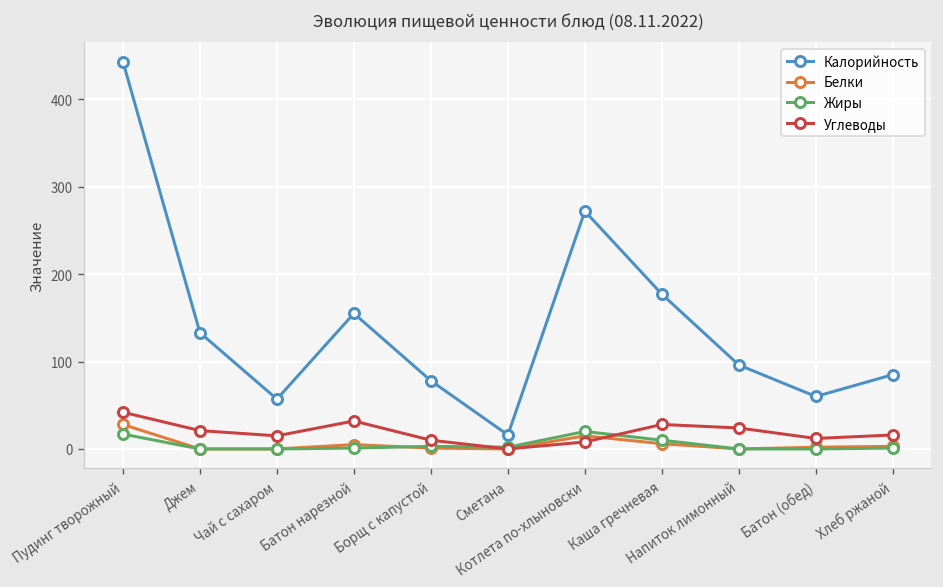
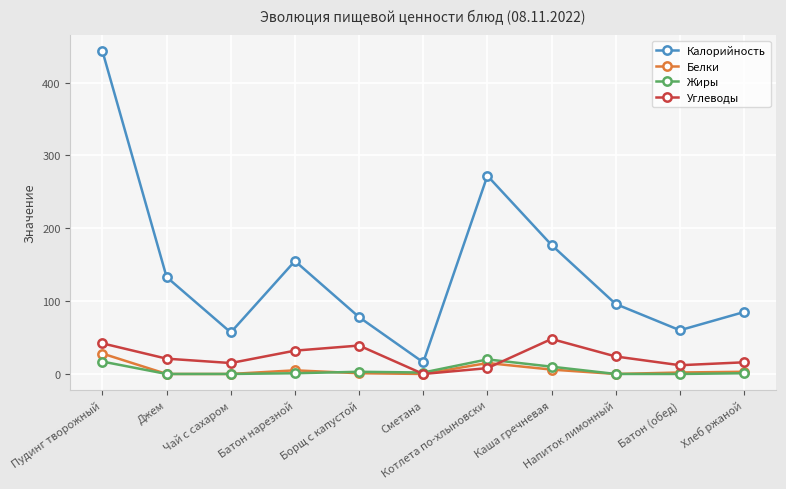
  {
    "Калорийность": {
      "Пудинг творожный": 440,
      "Джем": 130,
      "Чай с сахаром": 60,
      "Батон нарезной": 160,
      "Борщ с капустой": 80,
      "Сметана": 20,
      "Котлета по-хлыновски": 270,
      "Каша гречневая": 180,
      "Напиток лимонный": 100,
      "Батон (обед)": 60,
      "Хлеб ржаной": 90
    },
    "Белки": {
      "Пудинг творожный": 30,
      "Батон нарезной": 10,
      "Котлета по-хлыновски": 20,
      "Каша гречневая": 10
    },
    "Жиры": {
      "Пудинг творожный": 20,
      "Батон нарезной": 0,
      "Котлета по-хлыновски": 20,
      "Каша гречневая": 10
    },
    "Углеводы": {
      "Пудинг творожный": 40,
      "Джем": 20,
      "Чай с сахаром": 20,
      "Батон нарезной": 30,
-     "Борщ с капустой": 10,
+     "Борщ с капустой": 40,
      "Котлета по-хлыновски": 10,
-     "Каша гречневая": 30,
+     "Каша гречневая": 50,
      "Напиток лимонный": 20,
      "Батон (обед)": 10,
      "Хлеб ржаной": 20
    }
  }
